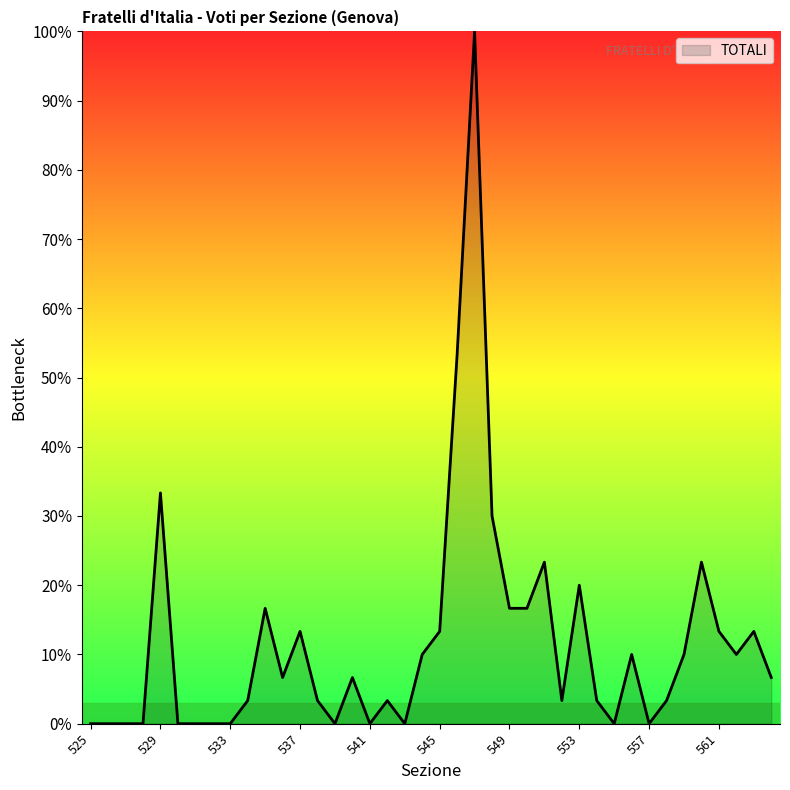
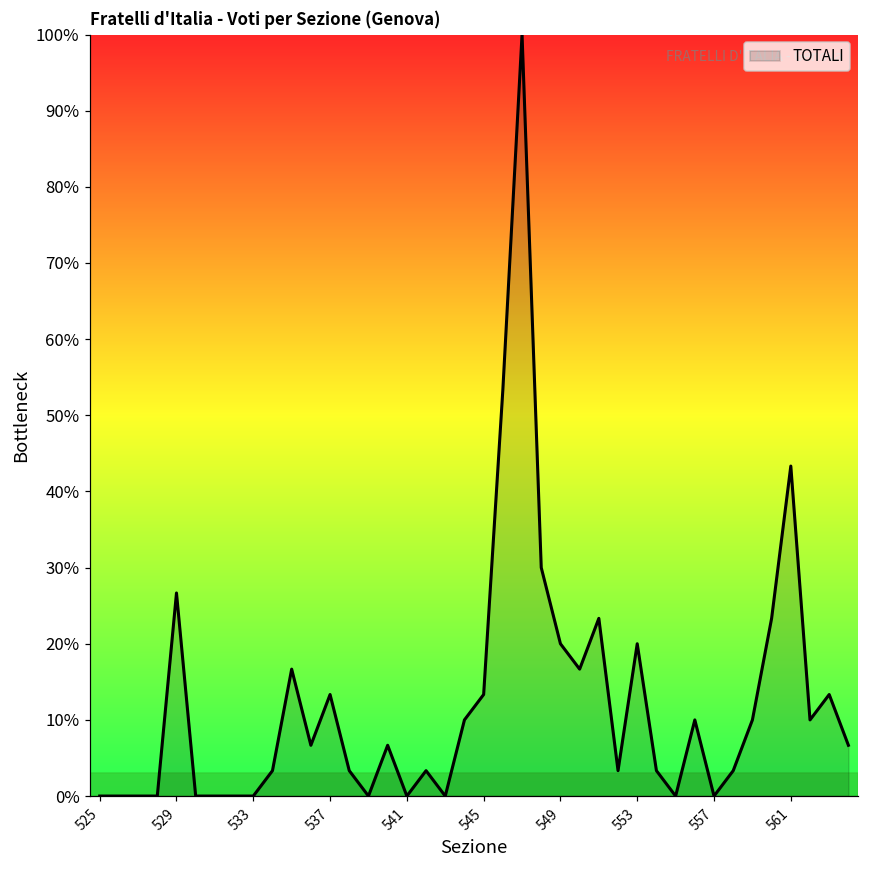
  {
-   "529": "33%",
+   "529": "27%",
    "537": "13%",
    "545": "13%",
-   "549": "17%",
+   "549": "20%",
    "553": "20%",
-   "561": "13%"
+   "561": "43%"
  }
